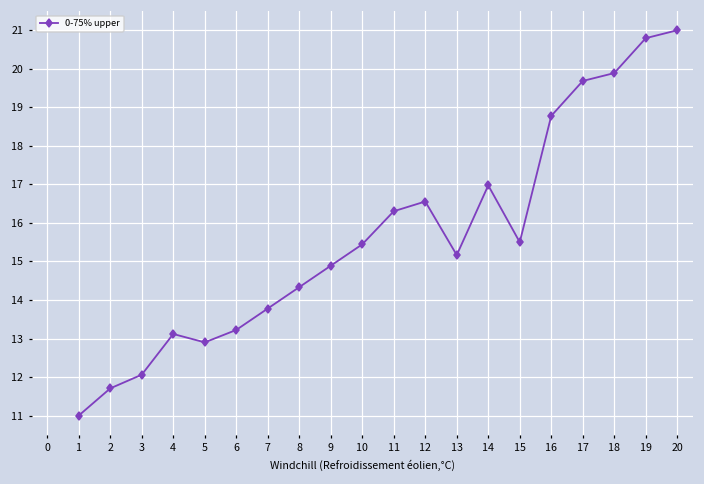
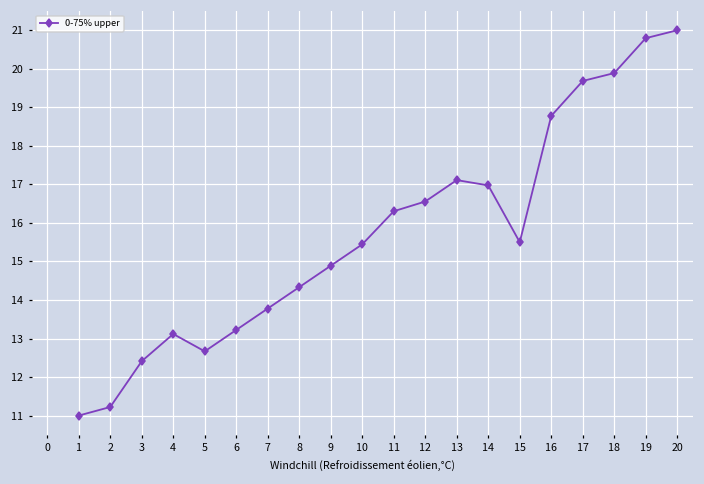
  {
    "1": 11.0,
-   "2": 11.7,
-   "3": 12.1,
+   "2": 11.2,
+   "3": 12.4,
    "4": 13.1,
-   "5": 12.9,
+   "5": 12.7,
    "6": 13.2,
    "7": 13.8,
    "8": 14.3,
    "9": 14.9,
    "10": 15.4,
    "11": 16.3,
    "12": 16.6,
-   "13": 15.2,
+   "13": 17.1,
    "14": 17.0,
    "15": 15.5,
    "16": 18.8,
    "17": 19.7,
    "18": 19.9,
    "19": 20.8,
    "20": 21.0
  }
